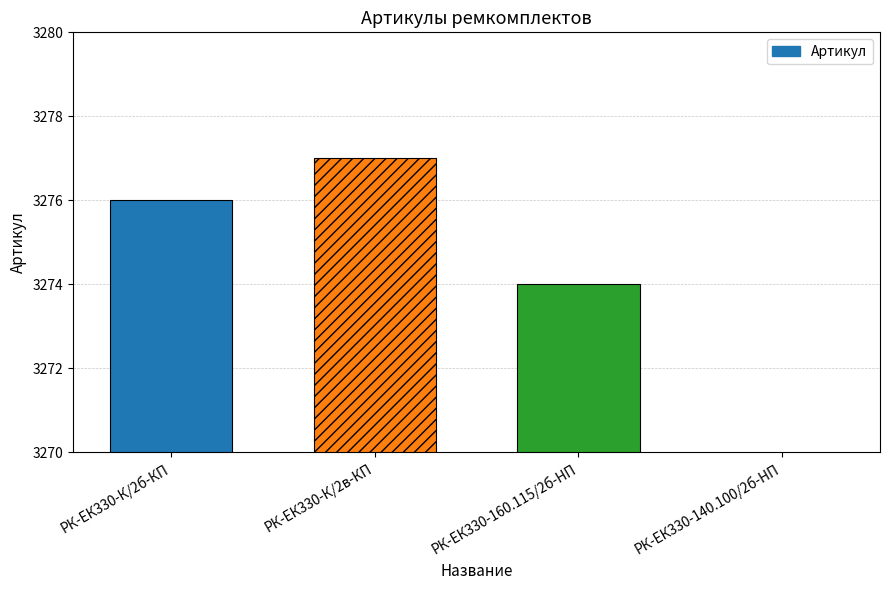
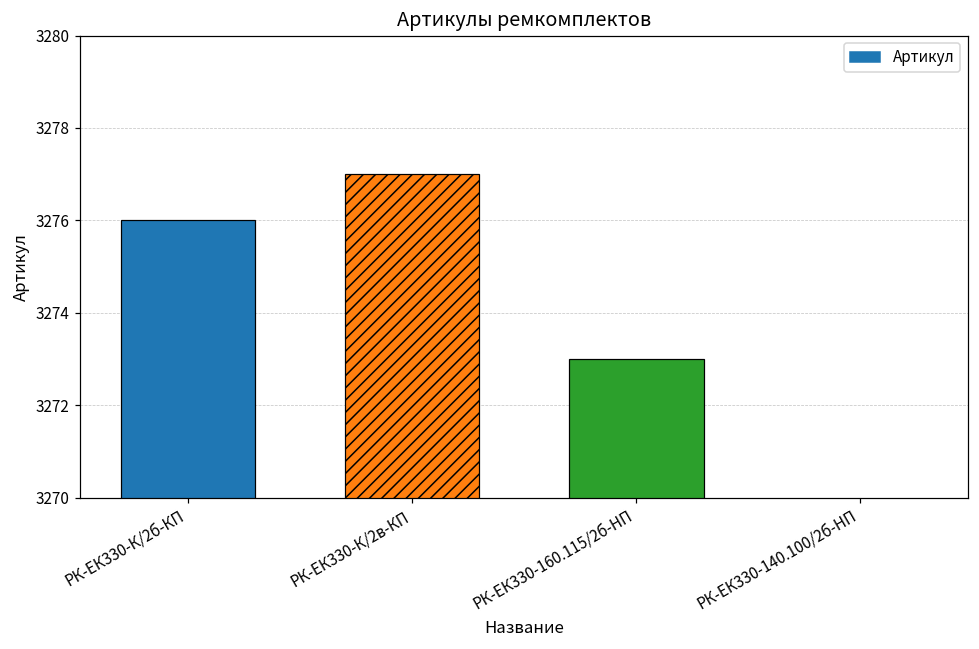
  {
    "РК-ЕК330-К/2б-КП": 3276,
    "РК-ЕК330-К/2в-КП": 3277,
-   "РК-ЕК330-160.115/2б-HП": 3274
+   "РК-ЕК330-160.115/2б-HП": 3273
  }
